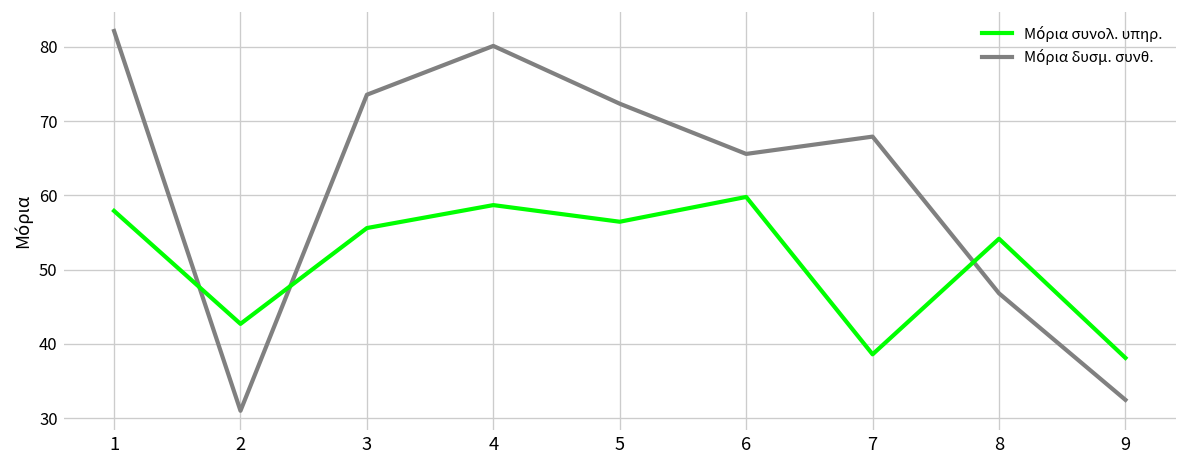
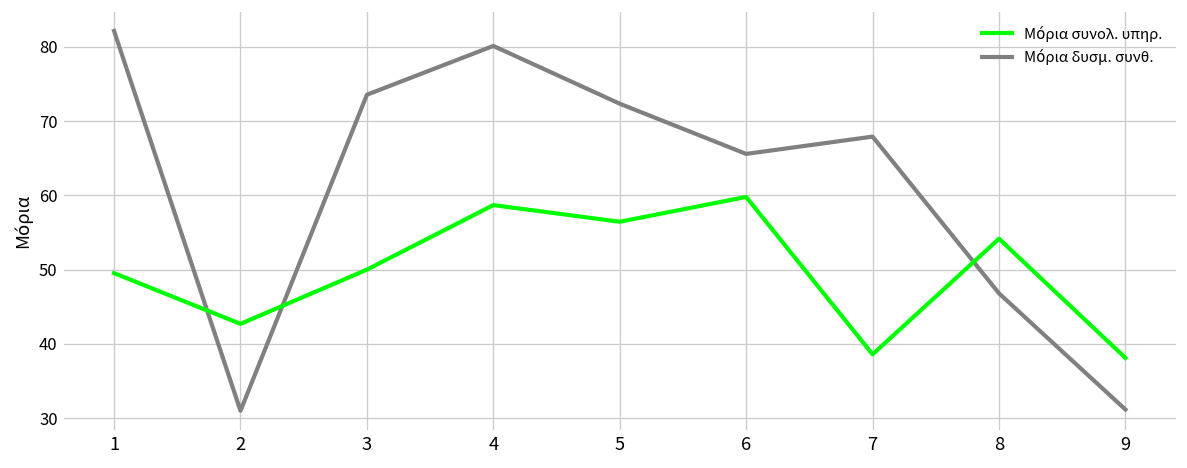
  {
    "Μόρια συνολ. υπηρ.": {
-     "1": 58,
+     "1": 50,
      "2": 43,
-     "3": 56,
+     "3": 50,
      "4": 59,
      "5": 56,
      "6": 60,
      "7": 39,
      "8": 54,
      "9": 38
    },
    "Μόρια δυσμ. συνθ.": {
      "1": 82,
      "2": 31,
      "3": 74,
      "4": 80,
      "5": 72,
      "6": 66,
      "7": 68,
      "8": 47,
-     "9": 32
+     "9": 31
    }
  }
